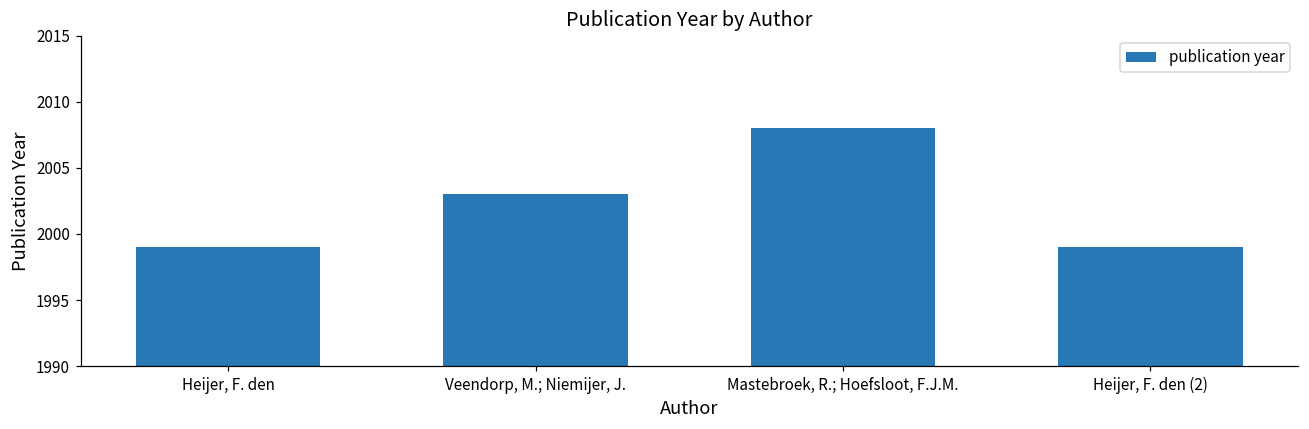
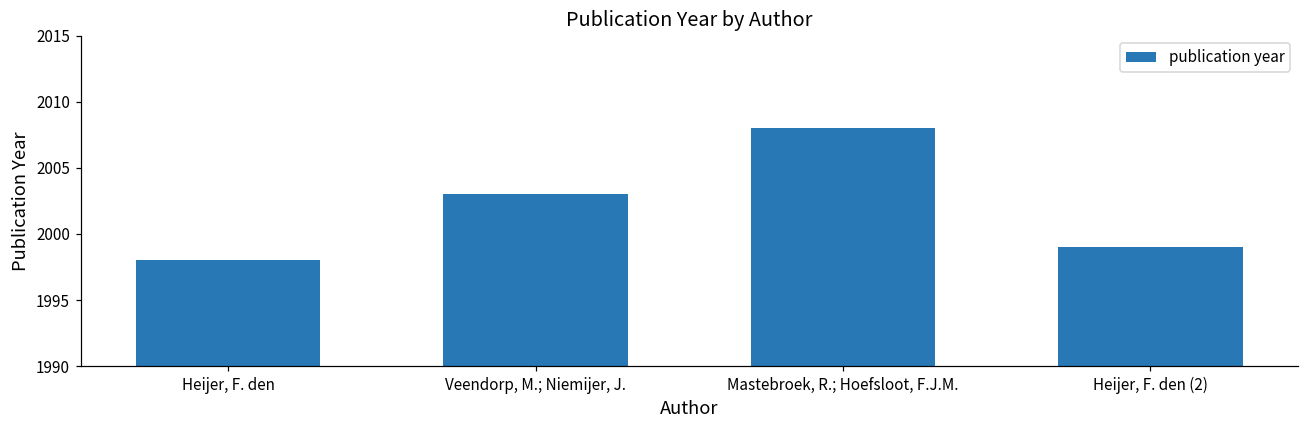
  {
-   "Heijer, F. den": 1999,
+   "Heijer, F. den": 1998,
    "Veendorp, M.; Niemijer, J.": 2003,
    "Mastebroek, R.; Hoefsloot, F.J.M.": 2008,
    "Heijer, F. den (2)": 1999
  }
